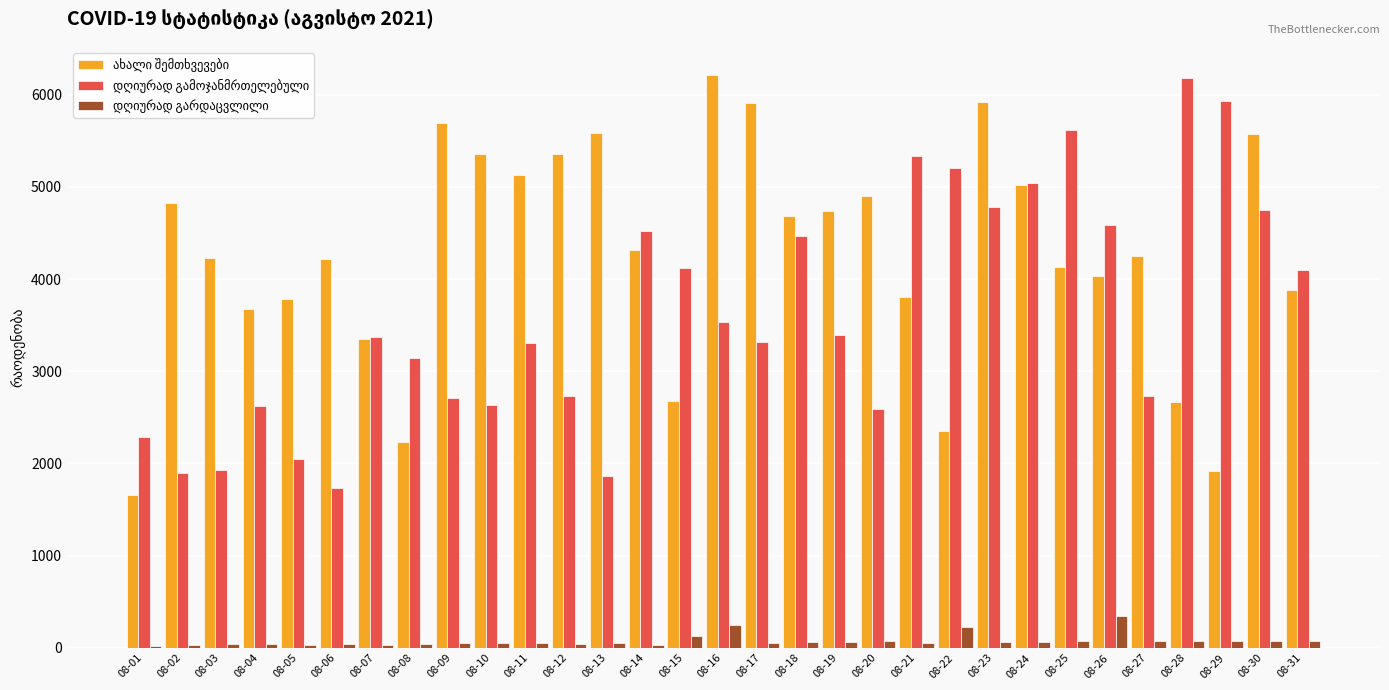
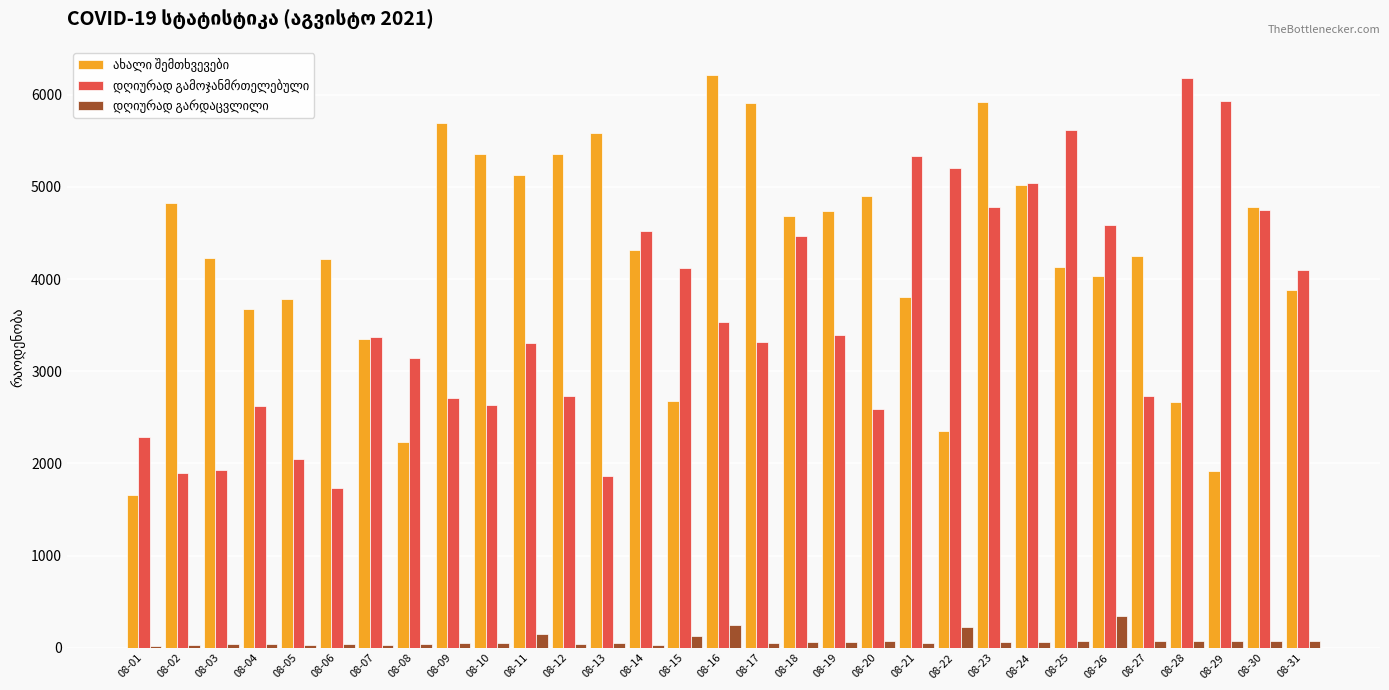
  {
    "ახალი შემთხვევები": {
      "08-01": 1700,
      "08-02": 4800,
      "08-03": 4200,
      "08-04": 3700,
      "08-05": 3800,
      "08-06": 4200,
      "08-07": 3300,
      "08-08": 2200,
      "08-09": 5700,
      "08-10": 5400,
      "08-11": 5100,
      "08-12": 5400,
      "08-13": 5600,
      "08-14": 4300,
      "08-15": 2700,
      "08-16": 6200,
      "08-17": 5900,
      "08-18": 4700,
      "08-19": 4700,
      "08-20": 4900,
      "08-21": 3800,
      "08-22": 2400,
      "08-23": 5900,
      "08-24": 5000,
      "08-25": 4100,
      "08-26": 4000,
      "08-27": 4200,
      "08-28": 2700,
      "08-29": 1900,
-     "08-30": 5600,
+     "08-30": 4800,
      "08-31": 3900
    },
    "დღიურად გამოჯანმრთელებული": {
      "08-01": 2300,
      "08-02": 1900,
      "08-03": 1900,
      "08-04": 2600,
      "08-05": 2100,
      "08-06": 1700,
      "08-07": 3400,
      "08-08": 3100,
      "08-09": 2700,
      "08-10": 2600,
      "08-11": 3300,
      "08-12": 2700,
      "08-13": 1900,
      "08-14": 4500,
      "08-15": 4100,
      "08-16": 3500,
      "08-17": 3300,
      "08-18": 4500,
      "08-19": 3400,
      "08-20": 2600,
      "08-21": 5300,
      "08-22": 5200,
      "08-23": 4800,
      "08-24": 5000,
      "08-25": 5600,
      "08-26": 4600,
      "08-27": 2700,
      "08-28": 6200,
      "08-29": 5900,
      "08-30": 4800,
      "08-31": 4100
    },
    "დღიურად გარდაცვლილი": {
      "08-02": 0,
      "08-03": 0,
      "08-04": 0,
      "08-05": 0,
      "08-06": 0,
      "08-07": 0,
      "08-08": 0,
      "08-09": 100,
      "08-10": 0,
-     "08-11": 0,
+     "08-11": 200,
      "08-12": 0,
      "08-13": 100,
      "08-14": 0,
      "08-15": 100,
      "08-16": 200,
      "08-17": 0,
      "08-18": 100,
      "08-19": 100,
      "08-20": 100,
      "08-21": 0,
      "08-22": 200,
      "08-23": 100,
      "08-24": 100,
      "08-25": 100,
      "08-26": 300,
      "08-27": 100,
      "08-28": 100,
      "08-29": 100,
      "08-30": 100,
      "08-31": 100
    }
  }
